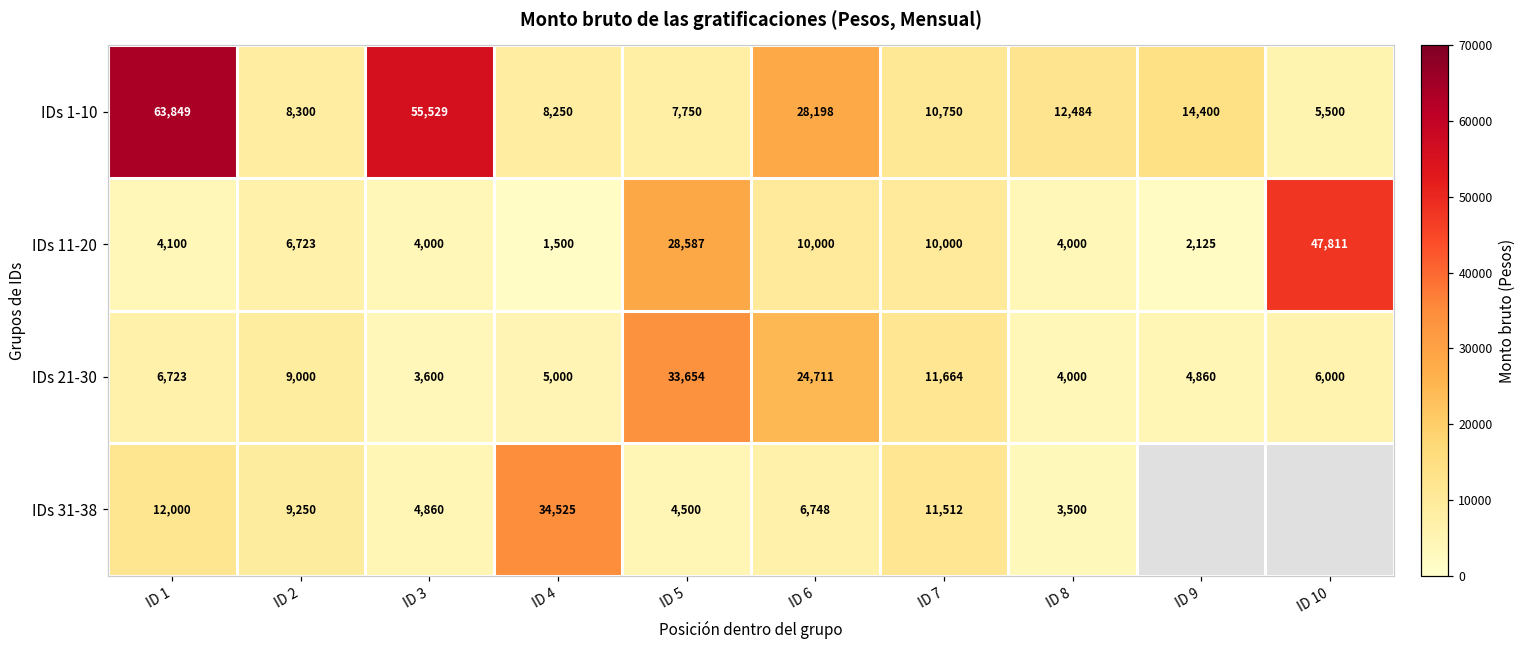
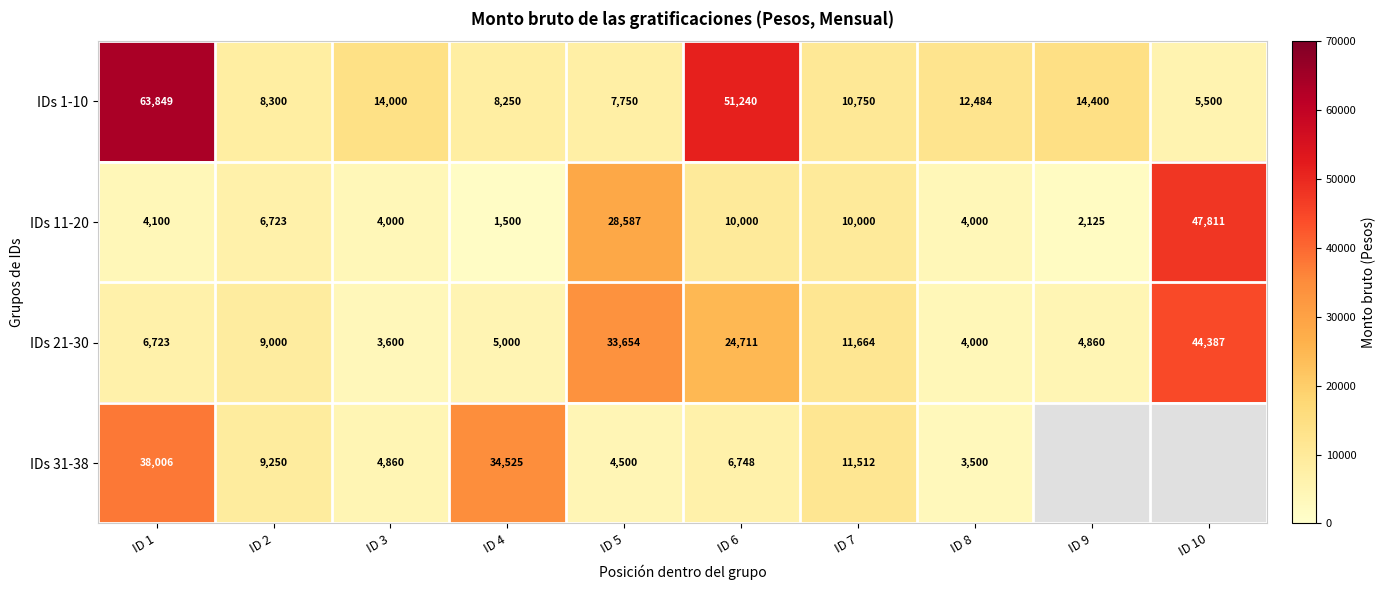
  {
    "IDs 1-10": {
      "ID 1": "63,849",
      "ID 2": "8,300",
-     "ID 3": "55,529",
+     "ID 3": "14,000",
      "ID 4": "8,250",
      "ID 5": "7,750",
-     "ID 6": "28,198",
+     "ID 6": "51,240",
      "ID 7": "10,750",
      "ID 8": "12,484",
      "ID 9": "14,400",
      "ID 10": "5,500"
    },
    "IDs 11-20": {
      "ID 1": "4,100",
      "ID 2": "6,723",
      "ID 3": "4,000",
      "ID 4": "1,500",
      "ID 5": "28,587",
      "ID 6": "10,000",
      "ID 7": "10,000",
      "ID 8": "4,000",
      "ID 9": "2,125",
      "ID 10": "47,811"
    },
    "IDs 21-30": {
      "ID 1": "6,723",
      "ID 2": "9,000",
      "ID 3": "3,600",
      "ID 4": "5,000",
      "ID 5": "33,654",
      "ID 6": "24,711",
      "ID 7": "11,664",
      "ID 8": "4,000",
      "ID 9": "4,860",
-     "ID 10": "6,000"
+     "ID 10": "44,387"
    },
    "IDs 31-38": {
-     "ID 1": "12,000",
+     "ID 1": "38,006",
      "ID 2": "9,250",
      "ID 3": "4,860",
      "ID 4": "34,525",
      "ID 5": "4,500",
      "ID 6": "6,748",
      "ID 7": "11,512",
      "ID 8": "3,500"
    }
  }
